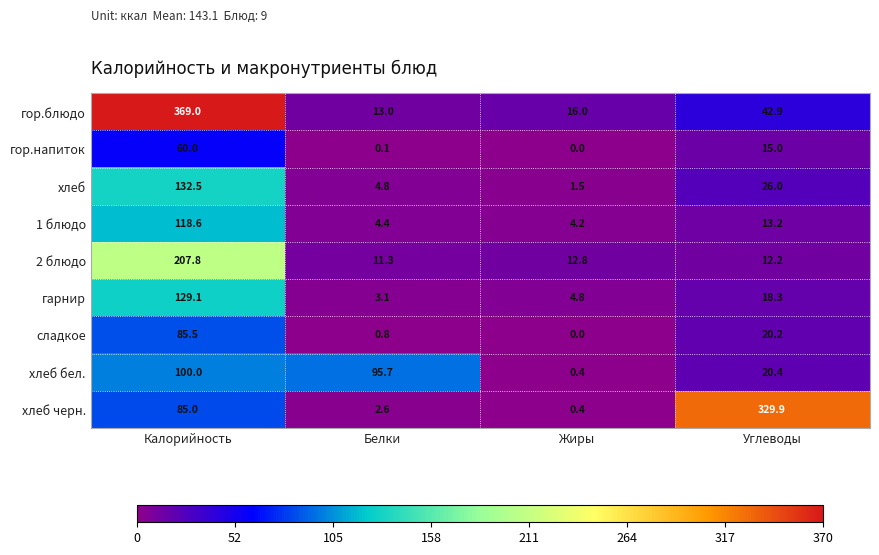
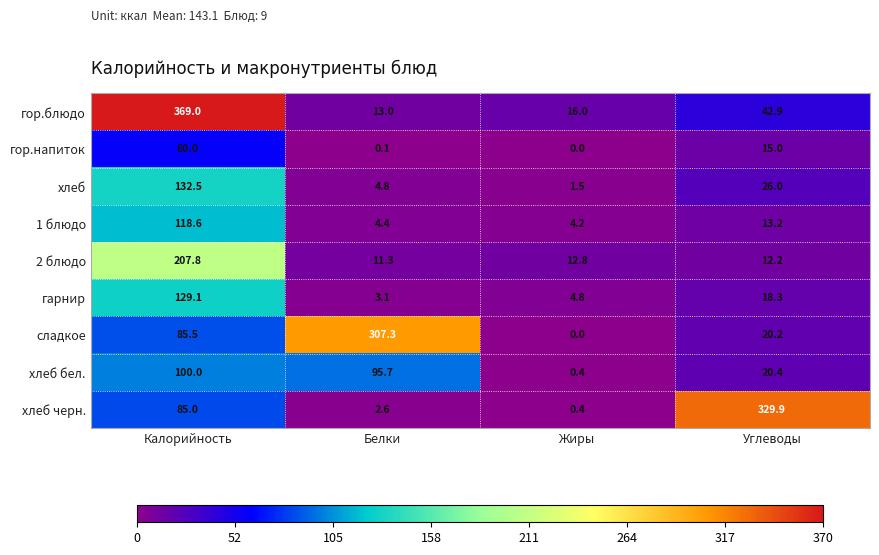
  {
    "гор.блюдо": {
      "Калорийность": 369.0,
      "Белки": 13.0,
      "Жиры": 16.0,
      "Углеводы": 42.9
    },
    "гор.напиток": {
      "Калорийность": 60.0,
      "Белки": 0.1,
      "Жиры": 0.0,
      "Углеводы": 15.0
    },
    "хлеб": {
      "Калорийность": 132.5,
      "Белки": 4.8,
      "Жиры": 1.5,
      "Углеводы": 26.0
    },
    "1 блюдо": {
      "Калорийность": 118.6,
      "Белки": 4.4,
      "Жиры": 4.2,
      "Углеводы": 13.2
    },
    "2 блюдо": {
      "Калорийность": 207.8,
      "Белки": 11.3,
      "Жиры": 12.8,
      "Углеводы": 12.2
    },
    "гарнир": {
      "Калорийность": 129.1,
      "Белки": 3.1,
      "Жиры": 4.8,
      "Углеводы": 18.3
    },
    "сладкое": {
      "Калорийность": 85.5,
-     "Белки": 0.8,
+     "Белки": 307.3,
      "Жиры": 0.0,
      "Углеводы": 20.2
    },
    "хлеб бел.": {
      "Калорийность": 100.0,
      "Белки": 95.7,
      "Жиры": 0.4,
      "Углеводы": 20.4
    },
    "хлеб черн.": {
      "Калорийность": 85.0,
      "Белки": 2.6,
      "Жиры": 0.4,
      "Углеводы": 329.9
    }
  }
